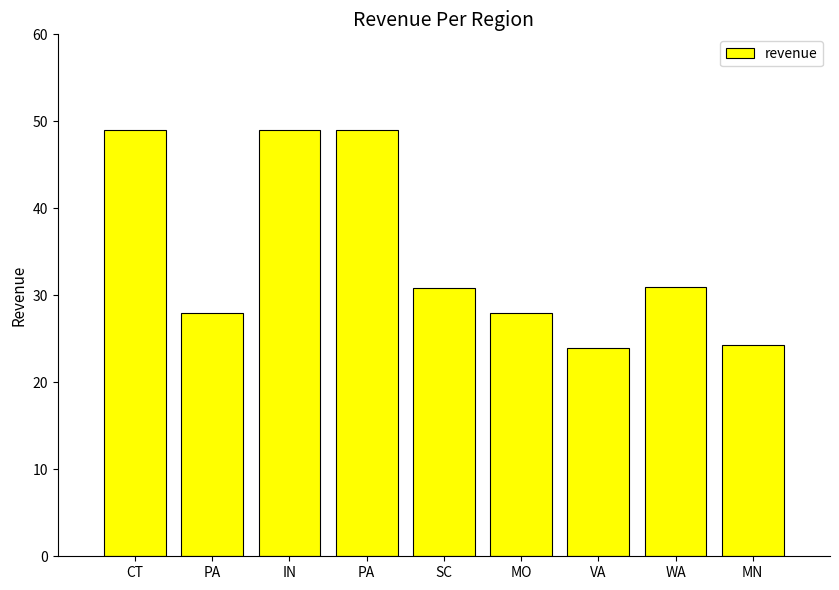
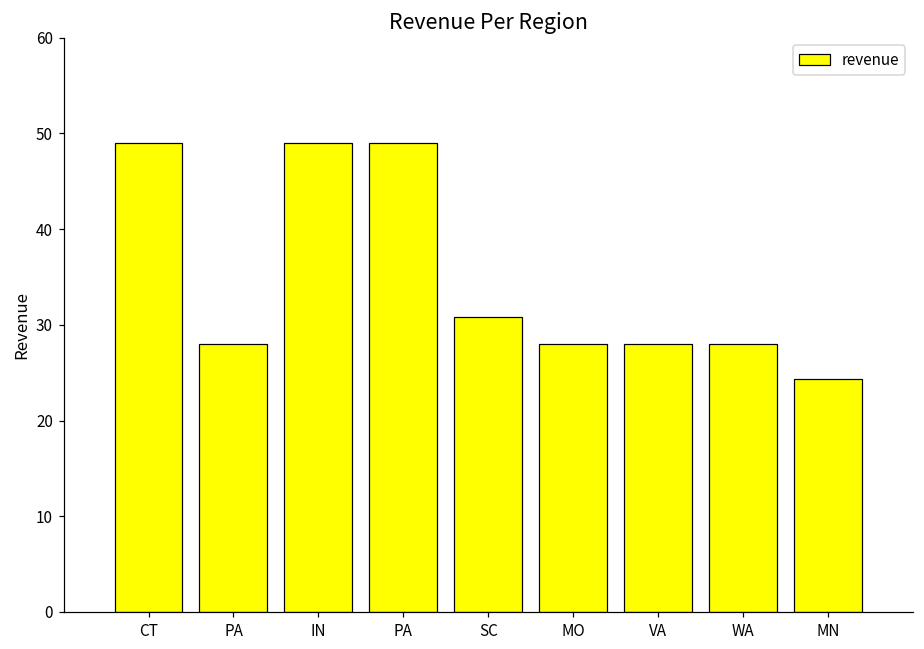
  {
    "CT": 49,
    "IN": 49,
    "SC": 31,
    "MO": 28,
-   "VA": 24,
-   "WA": 31,
+   "VA": 28,
+   "WA": 28,
    "MN": 24
  }
